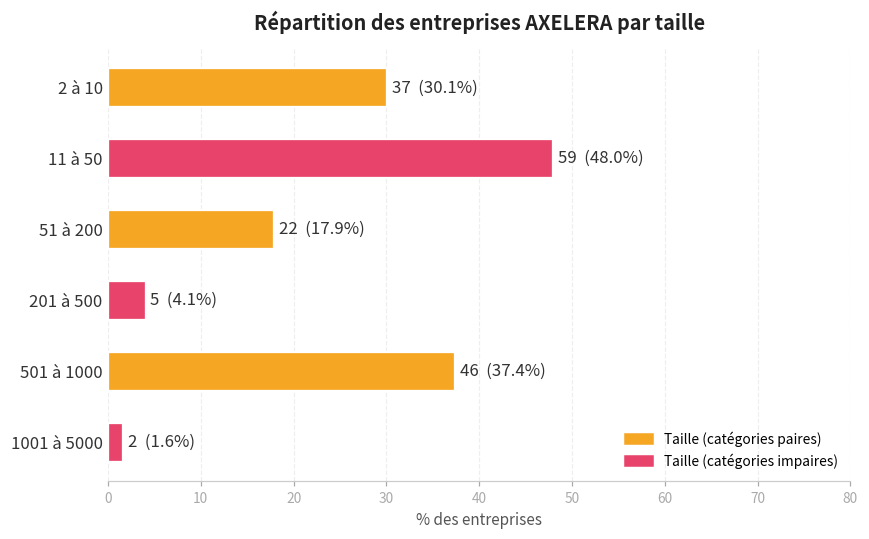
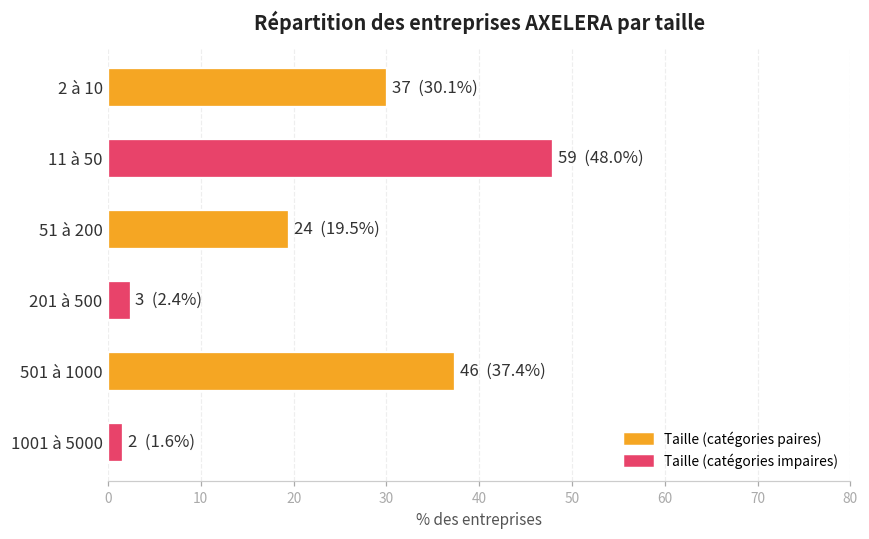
  {
    "2 à 10": "(30.1%)",
    "11 à 50": "(48.0%)",
-   "51 à 200": "22 (17.9%)",
-   "201 à 500": "5 (4.1%)",
+   "51 à 200": "24 (19.5%)",
+   "201 à 500": "3 (2.4%)",
    "501 à 1000": "(37.4%)",
    "1001 à 5000": "2"
  }
